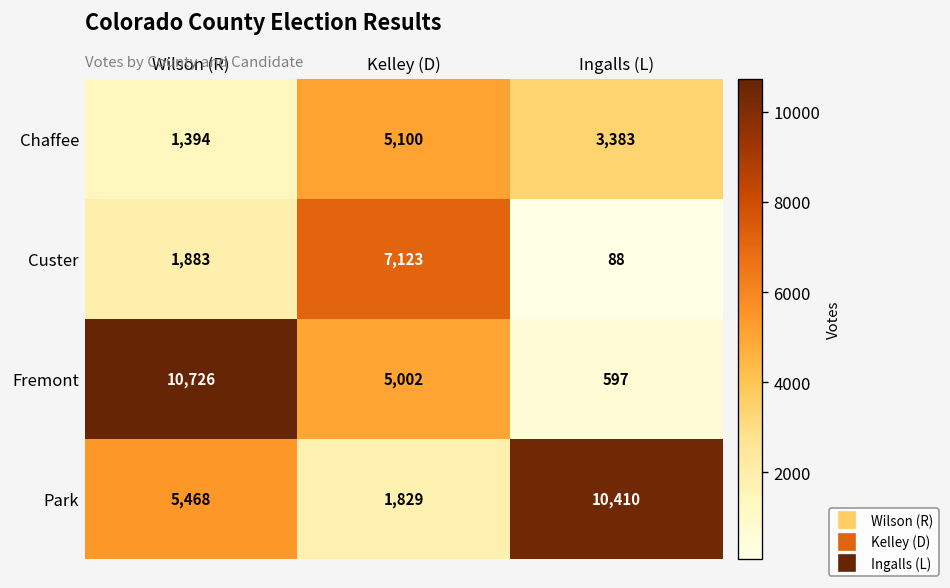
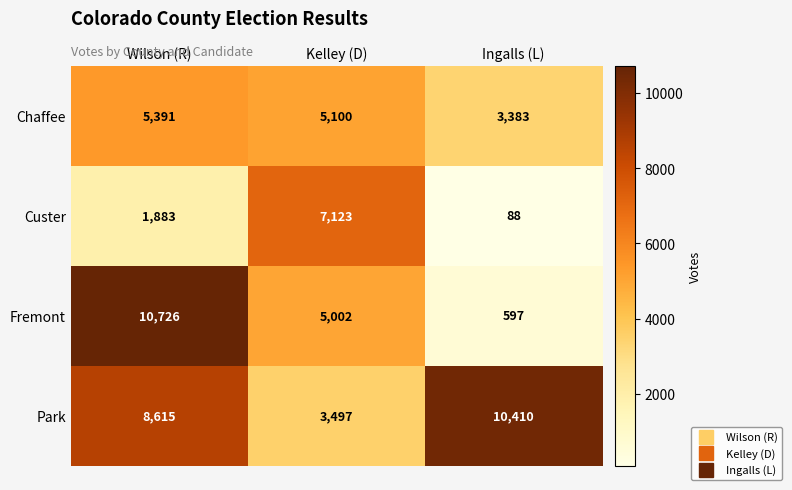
  {
    "Chaffee": {
-     "Wilson (R)": "1,394",
+     "Wilson (R)": "5,391",
      "Kelley (D)": "5,100",
      "Ingalls (L)": "3,383"
    },
    "Custer": {
      "Wilson (R)": "1,883",
      "Kelley (D)": "7,123",
      "Ingalls (L)": "88"
    },
    "Fremont": {
      "Wilson (R)": "10,726",
      "Kelley (D)": "5,002",
      "Ingalls (L)": "597"
    },
    "Park": {
-     "Wilson (R)": "5,468",
-     "Kelley (D)": "1,829",
+     "Wilson (R)": "8,615",
+     "Kelley (D)": "3,497",
      "Ingalls (L)": "10,410"
    }
  }
